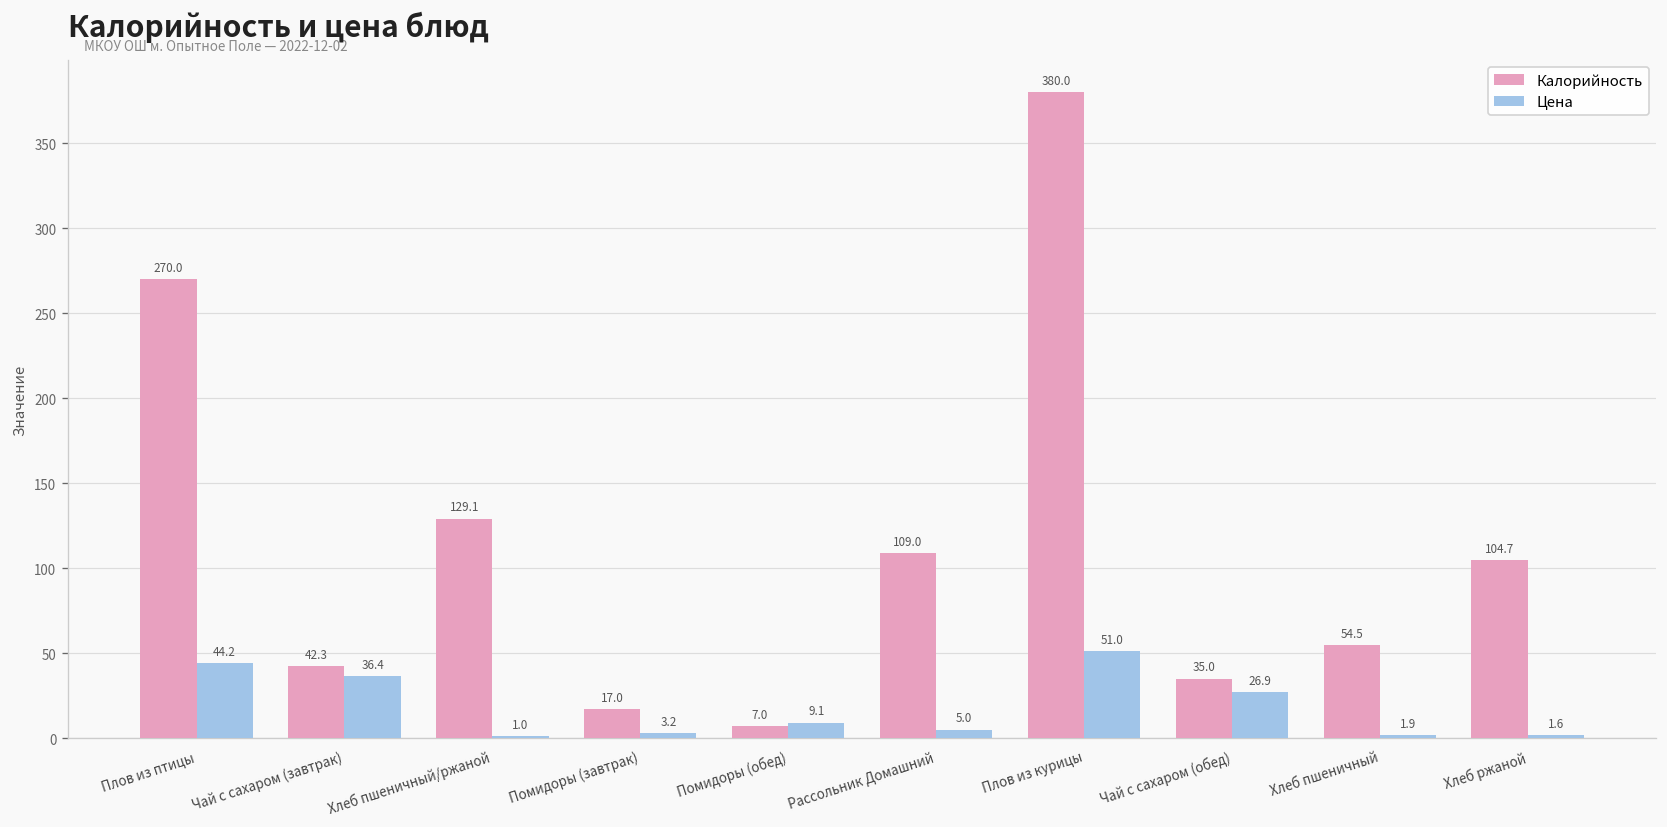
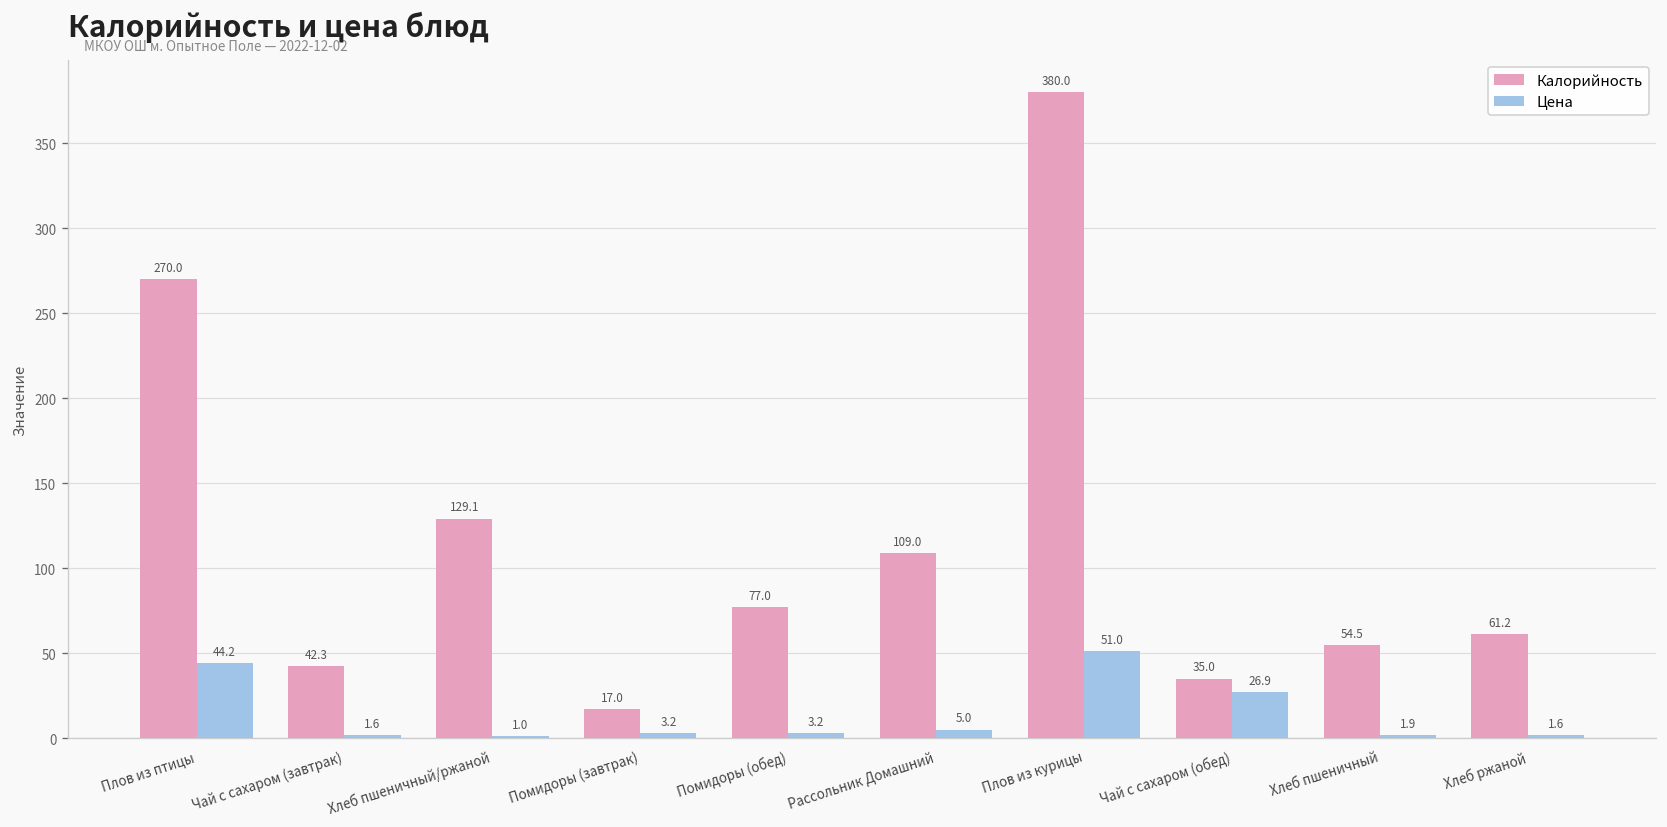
  {
    "Калорийность": {
      "Плов из птицы": 270.0,
      "Чай с сахаром (завтрак)": 42.3,
      "Хлеб пшеничный/ржаной": 129.1,
      "Помидоры (завтрак)": 17.0,
-     "Помидоры (обед)": 7.0,
+     "Помидоры (обед)": 77.0,
      "Рассольник Домашний": 109.0,
      "Плов из курицы": 380.0,
      "Чай с сахаром (обед)": 35.0,
      "Хлеб пшеничный": 54.5,
-     "Хлеб ржаной": 104.7
+     "Хлеб ржаной": 61.2
    },
    "Цена": {
      "Плов из птицы": 44.2,
-     "Чай с сахаром (завтрак)": 36.4,
+     "Чай с сахаром (завтрак)": 1.6,
      "Хлеб пшеничный/ржаной": 1.0,
      "Помидоры (завтрак)": 3.2,
-     "Помидоры (обед)": 9.1,
+     "Помидоры (обед)": 3.2,
      "Рассольник Домашний": 5.0,
      "Плов из курицы": 51.0,
      "Чай с сахаром (обед)": 26.9,
      "Хлеб пшеничный": 1.9,
      "Хлеб ржаной": 1.6
    }
  }
